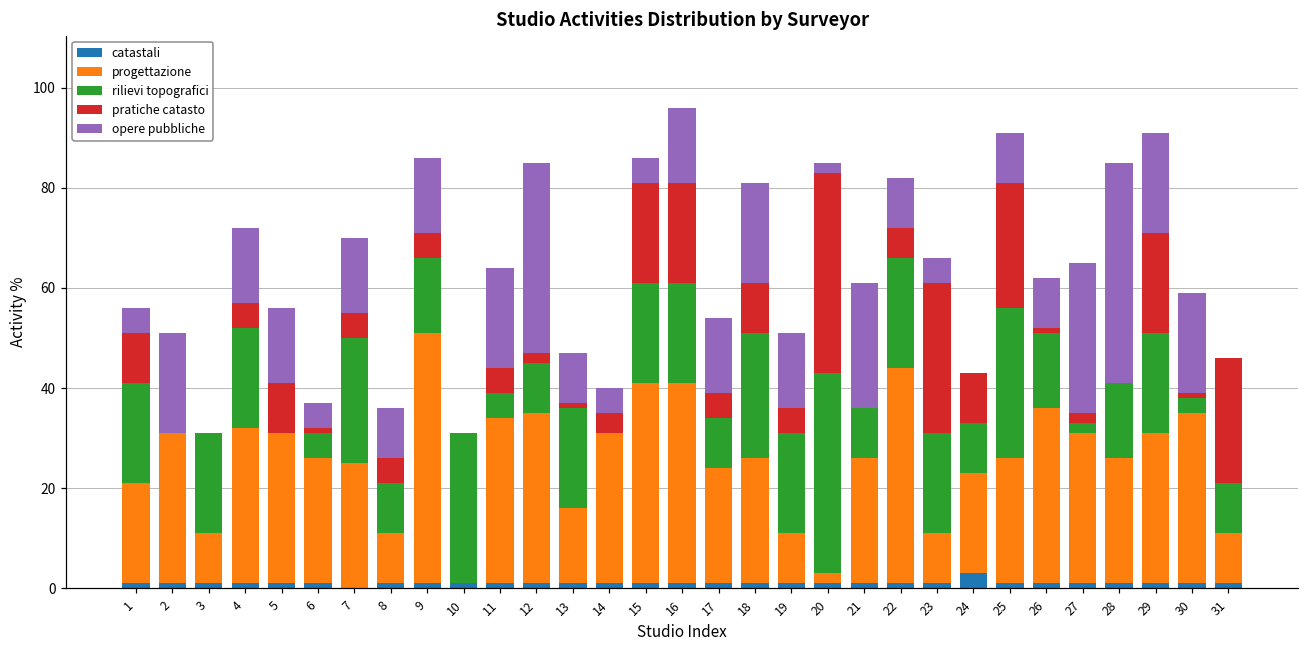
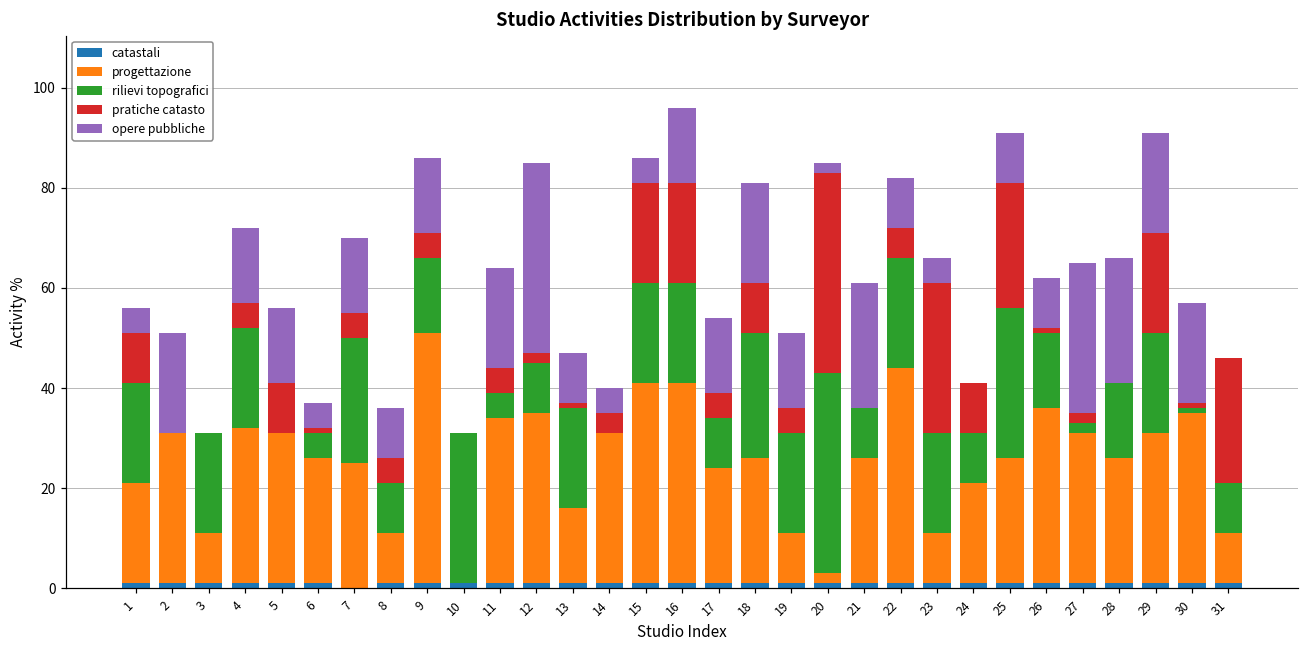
  {
    "catastali": {
      "1": 1,
      "2": 1,
      "3": 1,
      "4": 1,
      "5": 1,
      "6": 1,
      "7": 0,
      "8": 1,
      "9": 1,
      "10": 1,
      "11": 1,
      "12": 1,
      "13": 1,
      "14": 1,
      "15": 1,
      "16": 1,
      "17": 1,
      "18": 1,
      "19": 1,
      "20": 1,
      "21": 1,
      "22": 1,
      "23": 1,
-     "24": 3,
+     "24": 1,
      "25": 1,
      "26": 1,
      "27": 1,
      "28": 1,
      "29": 1,
      "30": 1,
      "31": 1
    },
    "progettazione": {
      "1": 20,
      "2": 30,
      "3": 10,
      "4": 31,
      "5": 30,
      "6": 25,
      "7": 25,
      "8": 10,
      "9": 50,
      "10": 0,
      "11": 33,
      "12": 34,
      "13": 15,
      "14": 30,
      "15": 40,
      "16": 40,
      "17": 23,
      "18": 25,
      "19": 10,
      "20": 2,
      "21": 25,
      "22": 43,
      "23": 10,
      "24": 20,
      "25": 25,
      "26": 35,
      "27": 30,
      "28": 25,
      "29": 30,
      "30": 34,
      "31": 10
    },
    "rilievi topografici": {
      "1": 20,
      "2": 0,
      "3": 20,
      "4": 20,
      "5": 0,
      "6": 5,
      "7": 25,
      "8": 10,
      "9": 15,
      "10": 30,
      "11": 5,
      "12": 10,
      "13": 20,
      "14": 0,
      "15": 20,
      "16": 20,
      "17": 10,
      "18": 25,
      "19": 20,
      "20": 40,
      "21": 10,
      "22": 22,
      "23": 20,
      "24": 10,
      "25": 30,
      "26": 15,
      "27": 2,
      "28": 15,
      "29": 20,
-     "30": 3,
+     "30": 1,
      "31": 10
    },
    "pratiche catasto": {
      "1": 10,
      "2": 0,
      "3": 0,
      "4": 5,
      "5": 10,
      "6": 1,
      "7": 5,
      "8": 5,
      "9": 5,
      "10": 0,
      "11": 5,
      "12": 2,
      "13": 1,
      "14": 4,
      "15": 20,
      "16": 20,
      "17": 5,
      "18": 10,
      "19": 5,
      "20": 40,
      "21": 0,
      "22": 6,
      "23": 30,
      "24": 10,
      "25": 25,
      "26": 1,
      "27": 2,
      "28": 0,
      "29": 20,
      "30": 1,
      "31": 25
    },
    "opere pubbliche": {
      "1": 5,
      "2": 20,
      "3": 0,
      "4": 15,
      "5": 15,
      "6": 5,
      "7": 15,
      "8": 10,
      "9": 15,
      "10": 0,
      "11": 20,
      "12": 38,
      "13": 10,
      "14": 5,
      "15": 5,
      "16": 15,
      "17": 15,
      "18": 20,
      "19": 15,
      "20": 2,
      "21": 25,
      "22": 10,
      "23": 5,
      "24": 0,
      "25": 10,
      "26": 10,
      "27": 30,
-     "28": 44,
+     "28": 25,
      "29": 20,
      "30": 20,
      "31": 0
    }
  }
